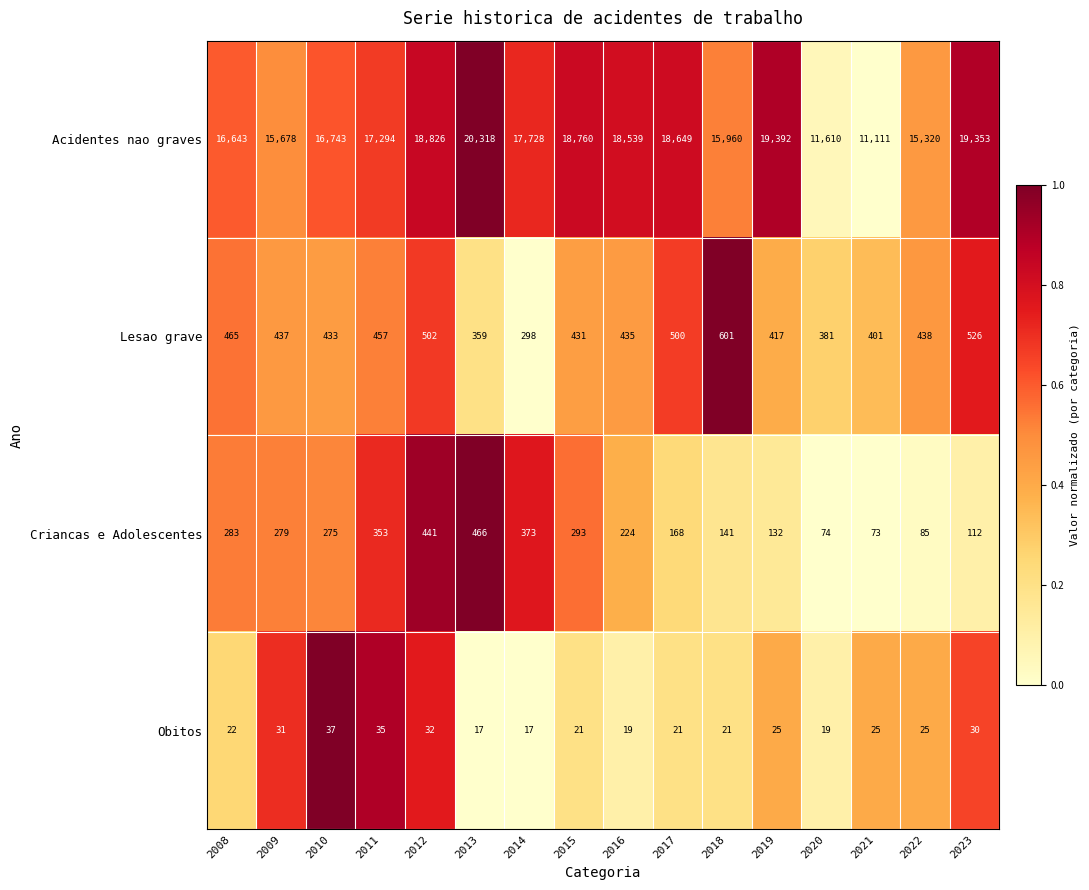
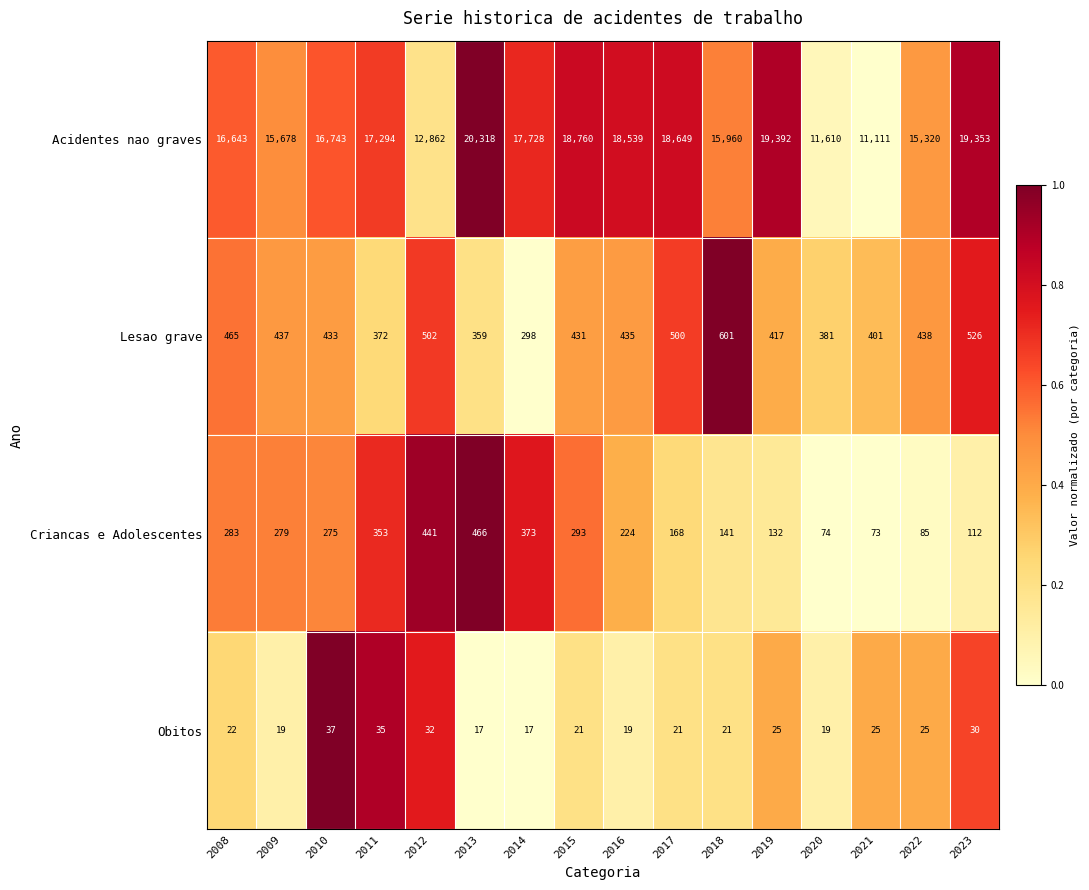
  {
    "Acidentes nao graves": {
      "2008": "16,643",
      "2009": "15,678",
      "2010": "16,743",
      "2011": "17,294",
-     "2012": "18,826",
+     "2012": "12,862",
      "2013": "20,318",
      "2014": "17,728",
      "2015": "18,760",
      "2016": "18,539",
      "2017": "18,649",
      "2018": "15,960",
      "2019": "19,392",
      "2020": "11,610",
      "2021": "11,111",
      "2022": "15,320",
      "2023": "19,353"
    },
    "Lesao grave": {
      "2008": "465",
      "2009": "437",
      "2010": "433",
-     "2011": "457",
+     "2011": "372",
      "2012": "502",
      "2013": "359",
      "2014": "298",
      "2015": "431",
      "2016": "435",
      "2017": "500",
      "2018": "601",
      "2019": "417",
      "2020": "381",
      "2021": "401",
      "2022": "438",
      "2023": "526"
    },
    "Criancas e Adolescentes": {
      "2008": "283",
      "2009": "279",
      "2010": "275",
      "2011": "353",
      "2012": "441",
      "2013": "466",
      "2014": "373",
      "2015": "293",
      "2016": "224",
      "2017": "168",
      "2018": "141",
      "2019": "132",
      "2020": "74",
      "2021": "73",
      "2022": "85",
      "2023": "112"
    },
    "Obitos": {
      "2008": "22",
-     "2009": "31",
+     "2009": "19",
      "2010": "37",
      "2011": "35",
      "2012": "32",
      "2013": "17",
      "2014": "17",
      "2015": "21",
      "2016": "19",
      "2017": "21",
      "2018": "21",
      "2019": "25",
      "2020": "19",
      "2021": "25",
      "2022": "25",
      "2023": "30"
    }
  }
